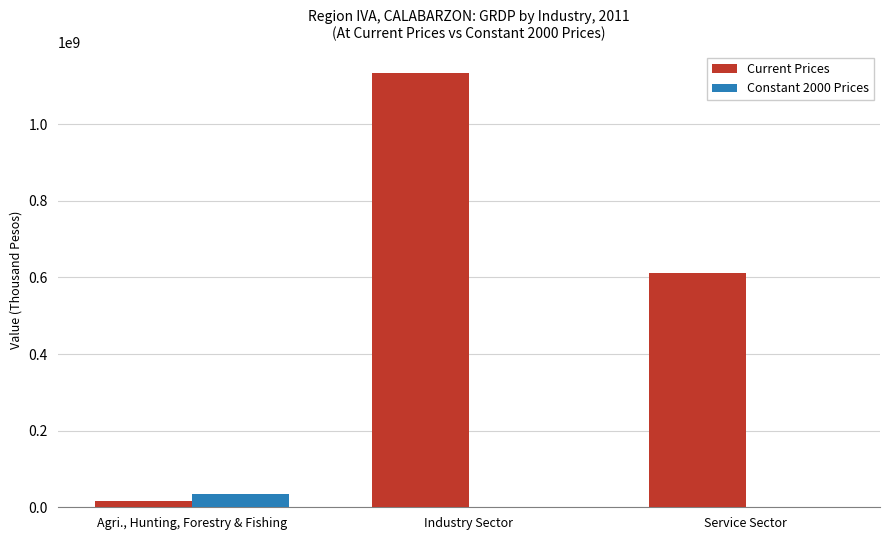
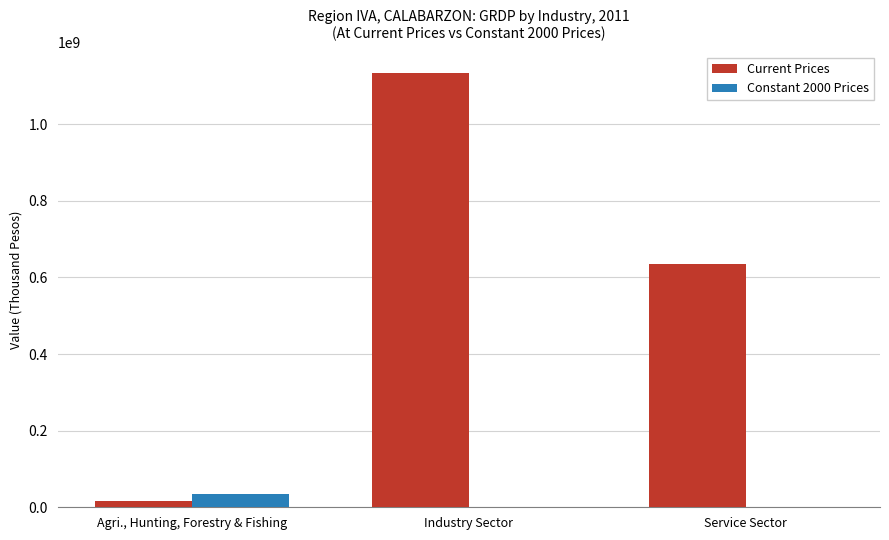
  {
    "Current Prices": {
      "Agri., Hunting, Forestry & Fishing": 20000000,
      "Industry Sector": 1130000000,
-     "Service Sector": 610000000
+     "Service Sector": 630000000
    },
    "Constant 2000 Prices": {
      "Agri., Hunting, Forestry & Fishing": 30000000,
      "Industry Sector": 0,
      "Service Sector": 0
    }
  }
